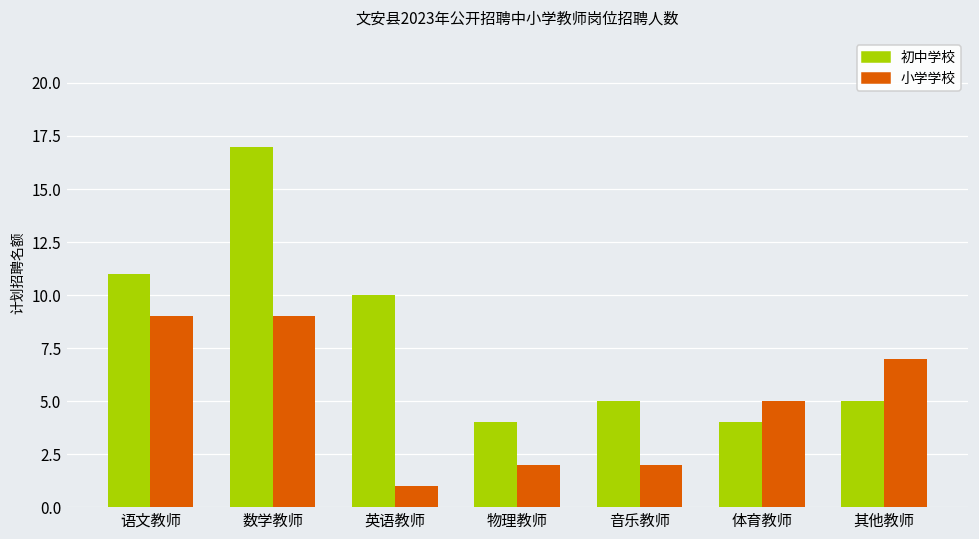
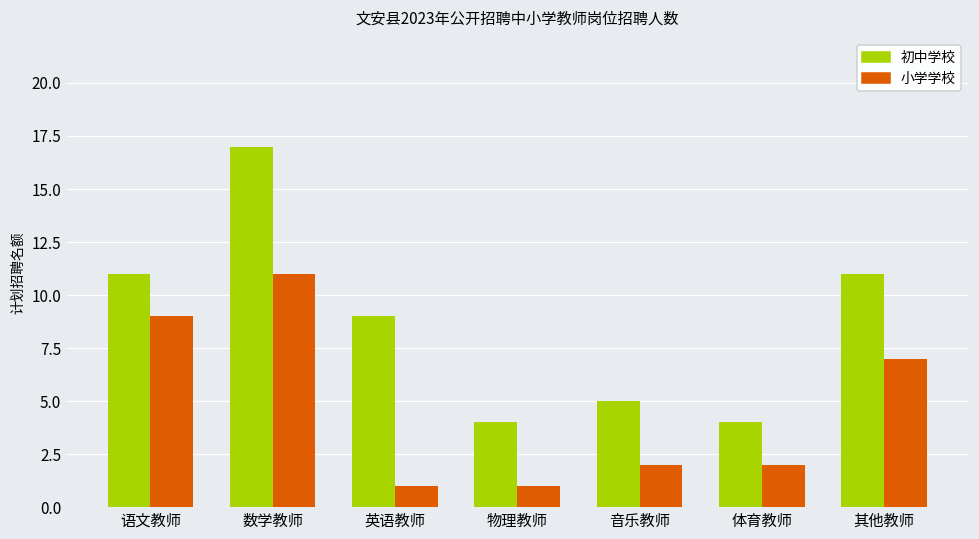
  {
    "初中学校": {
      "语文教师": 11,
      "数学教师": 17,
-     "英语教师": 10,
+     "英语教师": 9,
      "物理教师": 4,
      "音乐教师": 5,
      "体育教师": 4,
-     "其他教师": 5
+     "其他教师": 11
    },
    "小学学校": {
      "语文教师": 9,
-     "数学教师": 9,
+     "数学教师": 11,
      "英语教师": 1,
-     "物理教师": 2,
+     "物理教师": 1,
      "音乐教师": 2,
-     "体育教师": 5,
+     "体育教师": 2,
      "其他教师": 7
    }
  }
